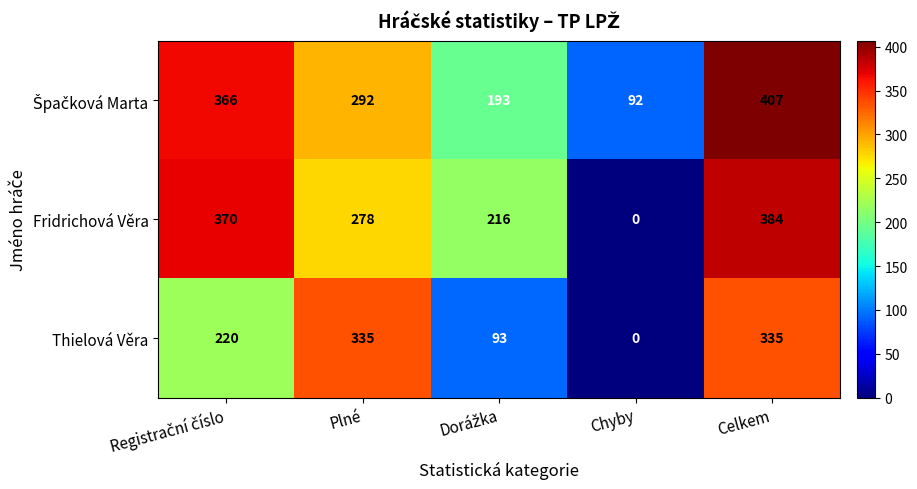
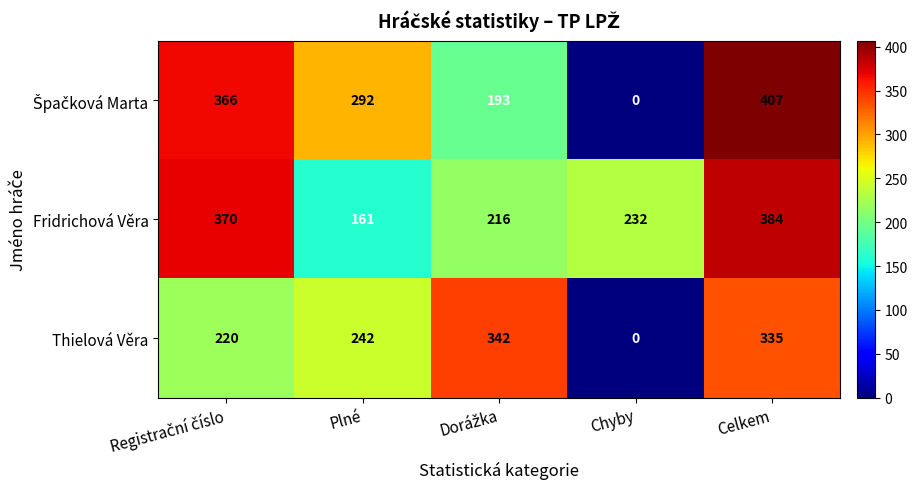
  {
    "Špačková Marta": {
      "Registrační číslo": 366,
      "Plné": 292,
      "Dorážka": 193,
-     "Chyby": 92,
+     "Chyby": 0,
      "Celkem": 407
    },
    "Fridrichová Věra": {
      "Registrační číslo": 370,
-     "Plné": 278,
+     "Plné": 161,
      "Dorážka": 216,
-     "Chyby": 0,
+     "Chyby": 232,
      "Celkem": 384
    },
    "Thielová Věra": {
      "Registrační číslo": 220,
-     "Plné": 335,
-     "Dorážka": 93,
+     "Plné": 242,
+     "Dorážka": 342,
      "Chyby": 0,
      "Celkem": 335
    }
  }
